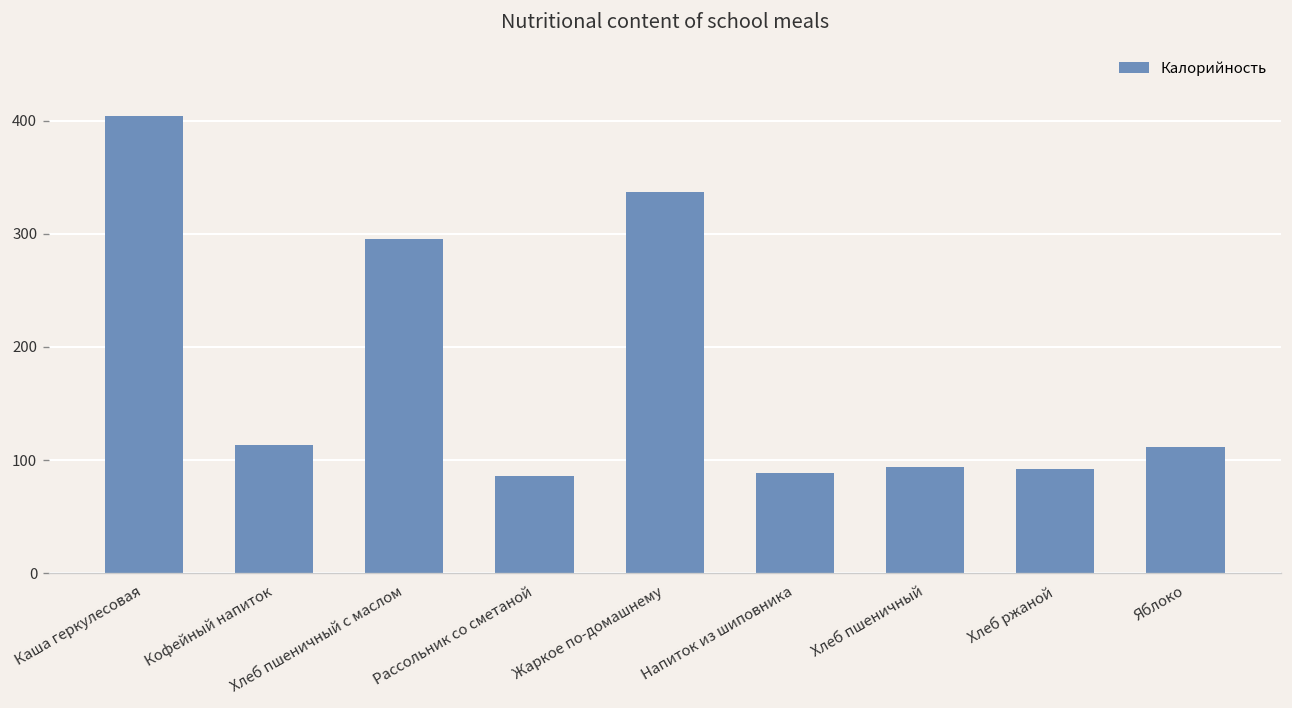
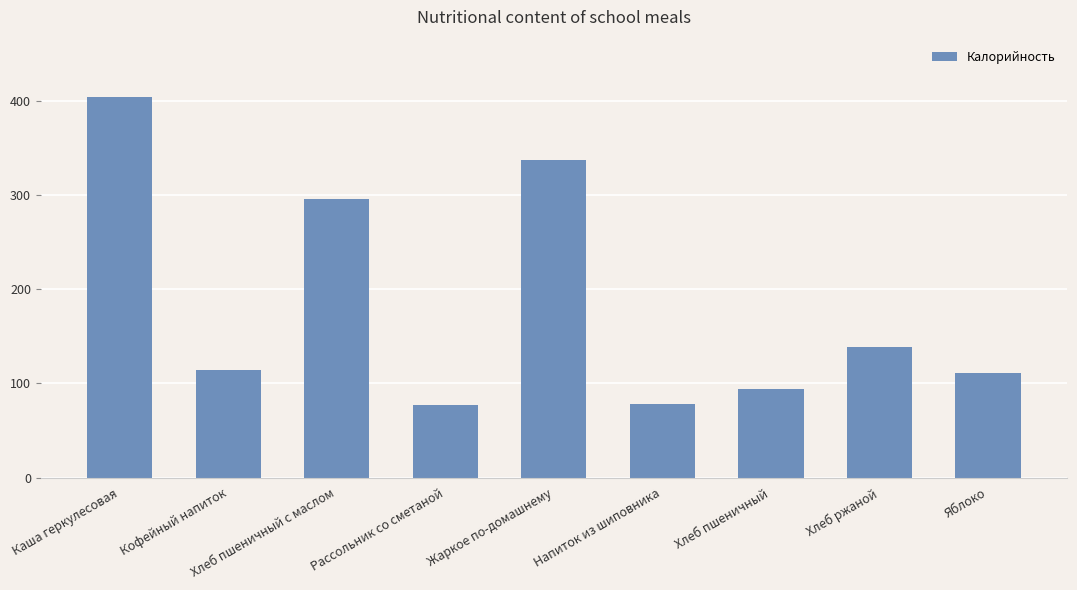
  {
    "Каша геркулесовая": 400,
    "Кофейный напиток": 110,
    "Хлеб пшеничный с маслом": 300,
-   "Рассольник со сметаной": 90,
+   "Рассольник со сметаной": 80,
    "Жаркое по-домашнему": 340,
-   "Напиток из шиповника": 90,
+   "Напиток из шиповника": 80,
    "Хлеб пшеничный": 90,
-   "Хлеб ржаной": 90,
+   "Хлеб ржаной": 140,
    "Яблоко": 110
  }
